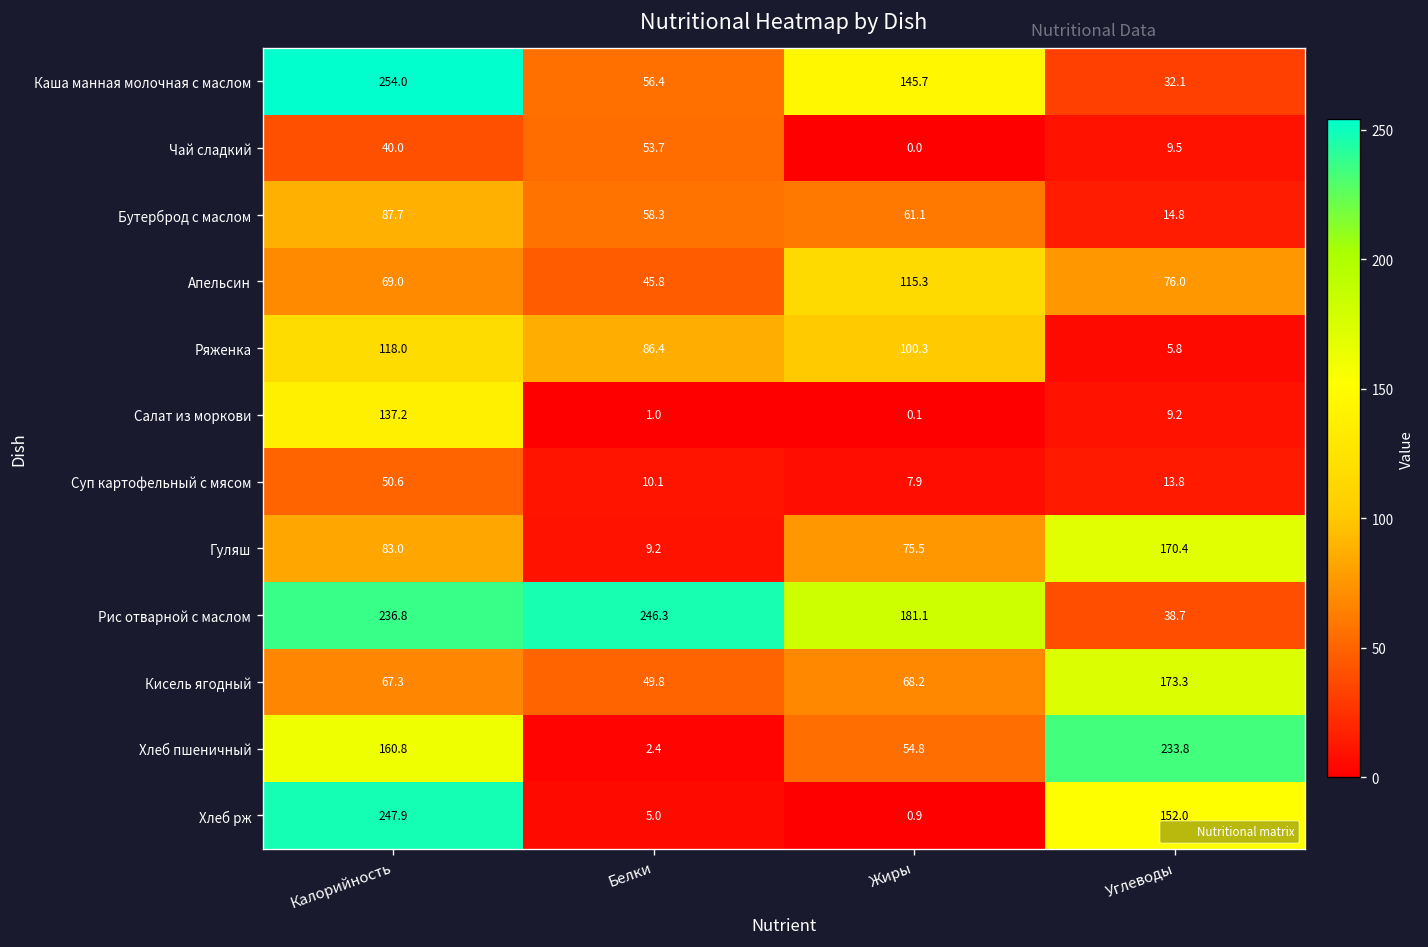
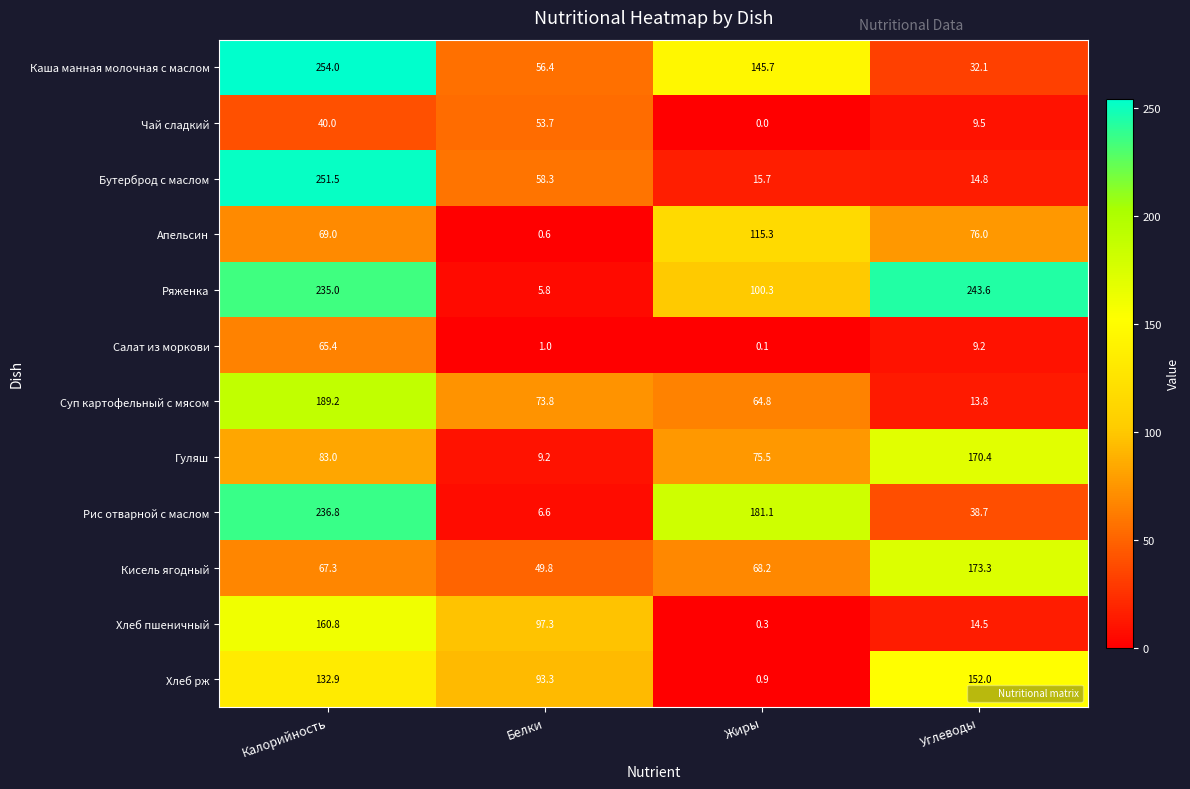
  {
    "Каша манная молочная с маслом": {
      "Калорийность": 254.0,
      "Белки": 56.4,
      "Жиры": 145.7,
      "Углеводы": 32.1
    },
    "Чай сладкий": {
      "Калорийность": 40.0,
      "Белки": 53.7,
      "Жиры": 0.0,
      "Углеводы": 9.5
    },
    "Бутерброд с маслом": {
-     "Калорийность": 87.7,
+     "Калорийность": 251.5,
      "Белки": 58.3,
-     "Жиры": 61.1,
+     "Жиры": 15.7,
      "Углеводы": 14.8
    },
    "Апельсин": {
      "Калорийность": 69.0,
-     "Белки": 45.8,
+     "Белки": 0.6,
      "Жиры": 115.3,
      "Углеводы": 76.0
    },
    "Ряженка": {
-     "Калорийность": 118.0,
-     "Белки": 86.4,
+     "Калорийность": 235.0,
+     "Белки": 5.8,
      "Жиры": 100.3,
-     "Углеводы": 5.8
+     "Углеводы": 243.6
    },
    "Салат из моркови": {
-     "Калорийность": 137.2,
+     "Калорийность": 65.4,
      "Белки": 1.0,
      "Жиры": 0.1,
      "Углеводы": 9.2
    },
    "Суп картофельный с мясом": {
-     "Калорийность": 50.6,
-     "Белки": 10.1,
-     "Жиры": 7.9,
+     "Калорийность": 189.2,
+     "Белки": 73.8,
+     "Жиры": 64.8,
      "Углеводы": 13.8
    },
    "Гуляш": {
      "Калорийность": 83.0,
      "Белки": 9.2,
      "Жиры": 75.5,
      "Углеводы": 170.4
    },
    "Рис отварной с маслом": {
      "Калорийность": 236.8,
-     "Белки": 246.3,
+     "Белки": 6.6,
      "Жиры": 181.1,
      "Углеводы": 38.7
    },
    "Кисель ягодный": {
      "Калорийность": 67.3,
      "Белки": 49.8,
      "Жиры": 68.2,
      "Углеводы": 173.3
    },
    "Хлеб пшеничный": {
      "Калорийность": 160.8,
-     "Белки": 2.4,
-     "Жиры": 54.8,
-     "Углеводы": 233.8
+     "Белки": 97.3,
+     "Жиры": 0.3,
+     "Углеводы": 14.5
    },
    "Хлеб рж": {
-     "Калорийность": 247.9,
-     "Белки": 5.0,
+     "Калорийность": 132.9,
+     "Белки": 93.3,
      "Жиры": 0.9,
      "Углеводы": 152.0
    }
  }
